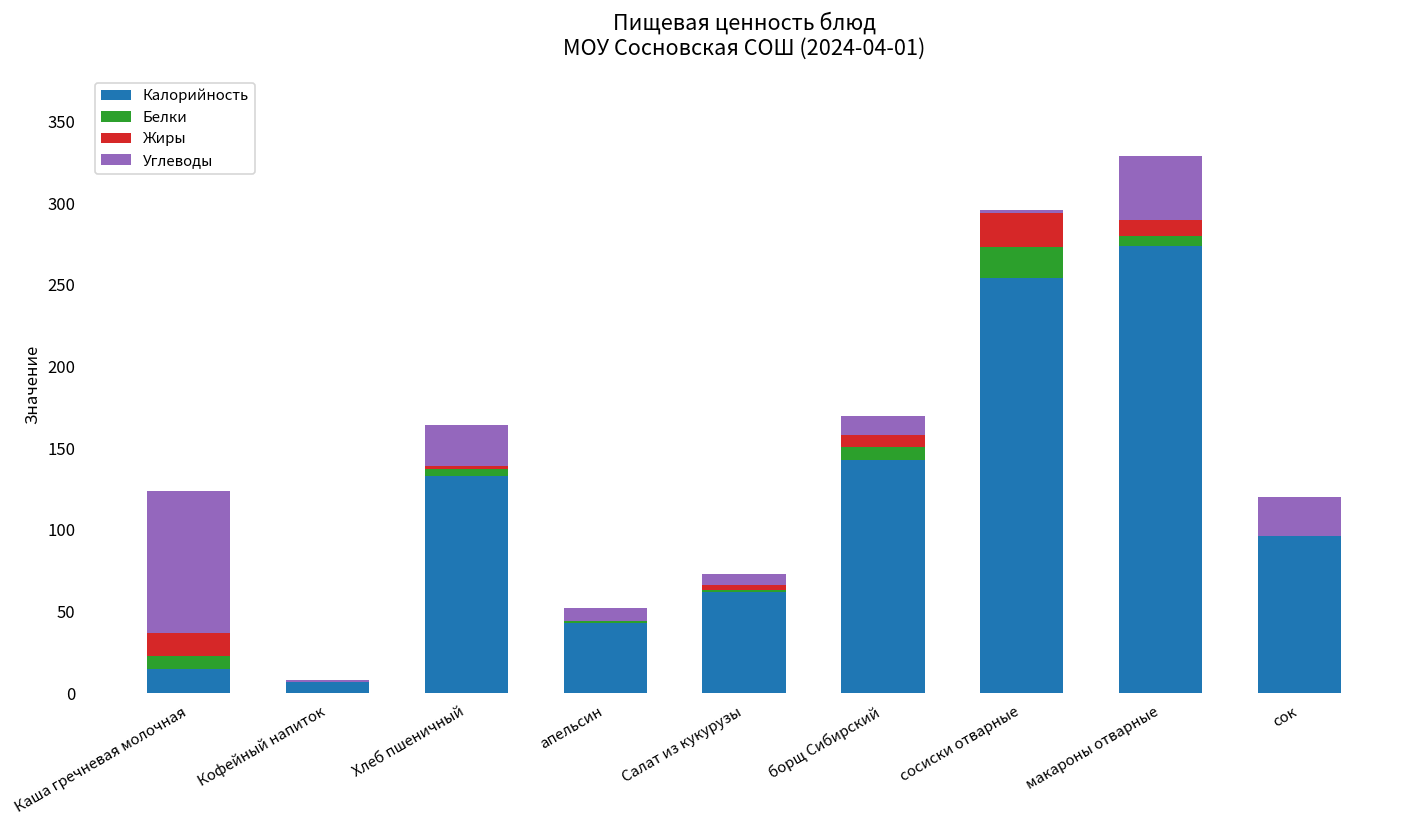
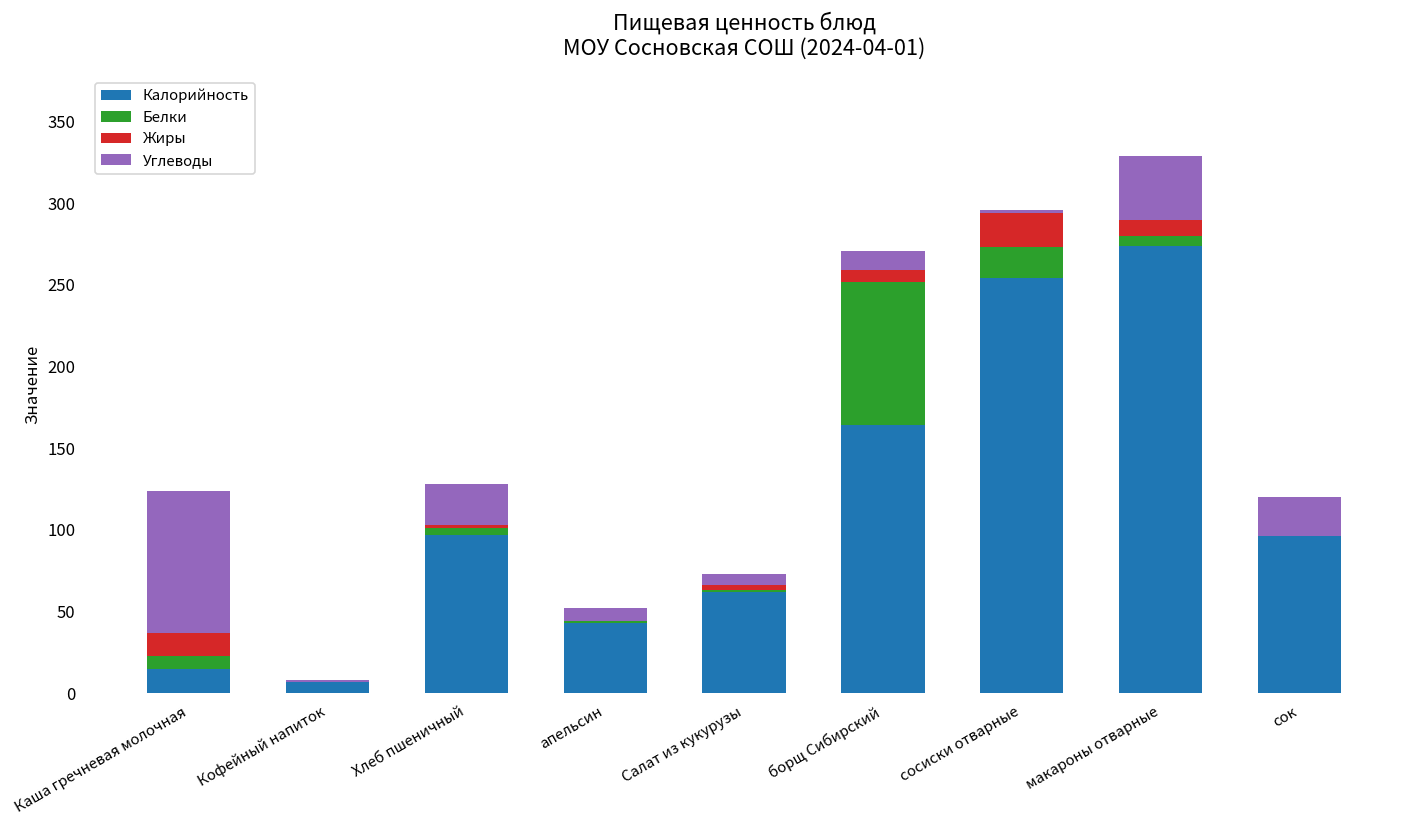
  {
    "Калорийность": {
      "Каша гречневая молочная": 15,
      "Кофейный напиток": 7,
-     "Хлеб пшеничный": 133,
+     "Хлеб пшеничный": 97,
      "апельсин": 43,
      "Салат из кукурузы": 62,
-     "борщ Сибирский": 143,
+     "борщ Сибирский": 164,
      "сосиски отварные": 254,
      "макароны отварные": 274,
      "сок": 96
    },
    "Белки": {
      "Каша гречневая молочная": 8,
      "Кофейный напиток": 0,
      "Хлеб пшеничный": 4,
-     "борщ Сибирский": 8,
+     "борщ Сибирский": 88,
      "сосиски отварные": 19,
      "макароны отварные": 6,
      "сок": 0
    },
    "Жиры": {
      "Каша гречневая молочная": 14,
      "Кофейный напиток": 0,
      "Хлеб пшеничный": 2,
      "апельсин": 0,
      "Салат из кукурузы": 3,
      "борщ Сибирский": 7,
      "сосиски отварные": 21,
      "макароны отварные": 10,
      "сок": 0
    },
    "Углеводы": {
      "Каша гречневая молочная": 87,
      "Хлеб пшеничный": 25,
      "апельсин": 8,
      "Салат из кукурузы": 7,
      "борщ Сибирский": 12,
      "сосиски отварные": 2,
      "макароны отварные": 39,
      "сок": 24
    }
  }
